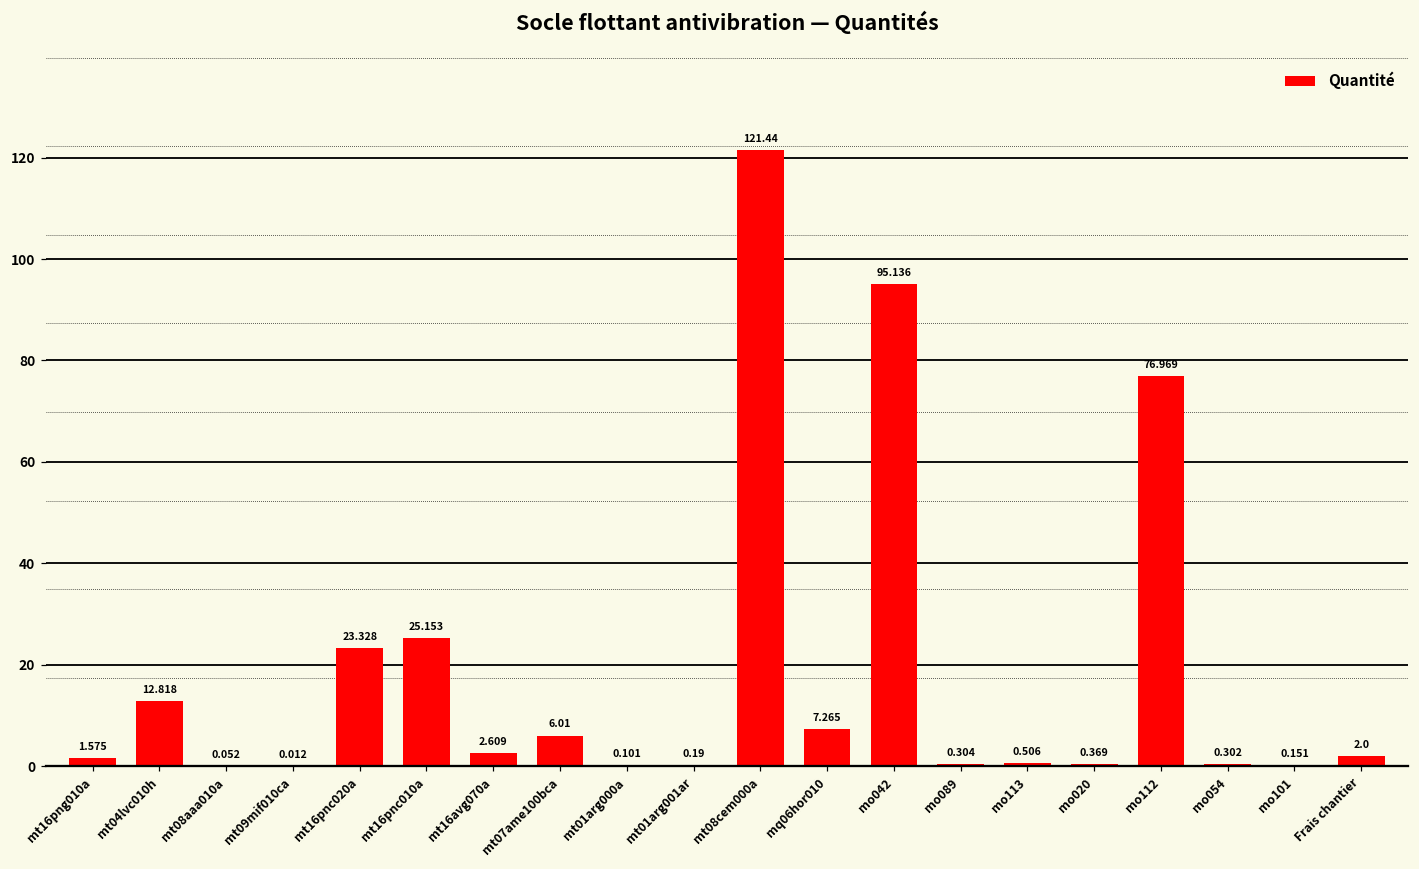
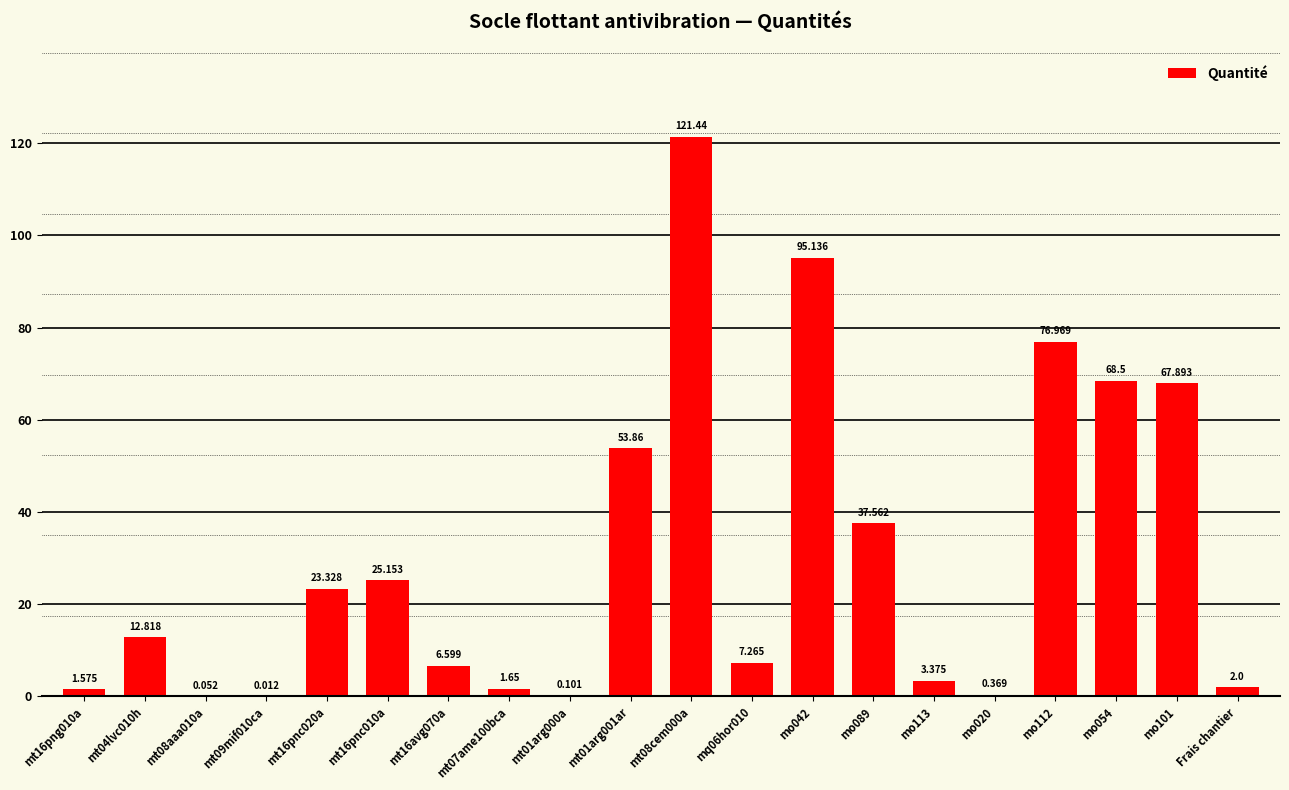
  {
    "mt16png010a": 1.575,
    "mt04lvc010h": 12.818,
    "mt08aaa010a": 0.052,
    "mt09mif010ca": 0.012,
    "mt16pnc020a": 23.328,
    "mt16pnc010a": 25.153,
-   "mt16avg070a": 2.609,
-   "mt07ame100bca": 6.01,
+   "mt16avg070a": 6.599,
+   "mt07ame100bca": 1.65,
    "mt01arg000a": 0.101,
-   "mt01arg001ar": 0.19,
+   "mt01arg001ar": 53.86,
    "mt08cem000a": 121.44,
    "mq06hor010": 7.265,
    "mo042": 95.136,
-   "mo089": 0.304,
-   "mo113": 0.506,
+   "mo089": 37.562,
+   "mo113": 3.375,
    "mo020": 0.369,
    "mo112": 76.969,
-   "mo054": 0.302,
-   "mo101": 0.151,
+   "mo054": 68.5,
+   "mo101": 67.893,
    "Frais chantier": 2.0
  }
